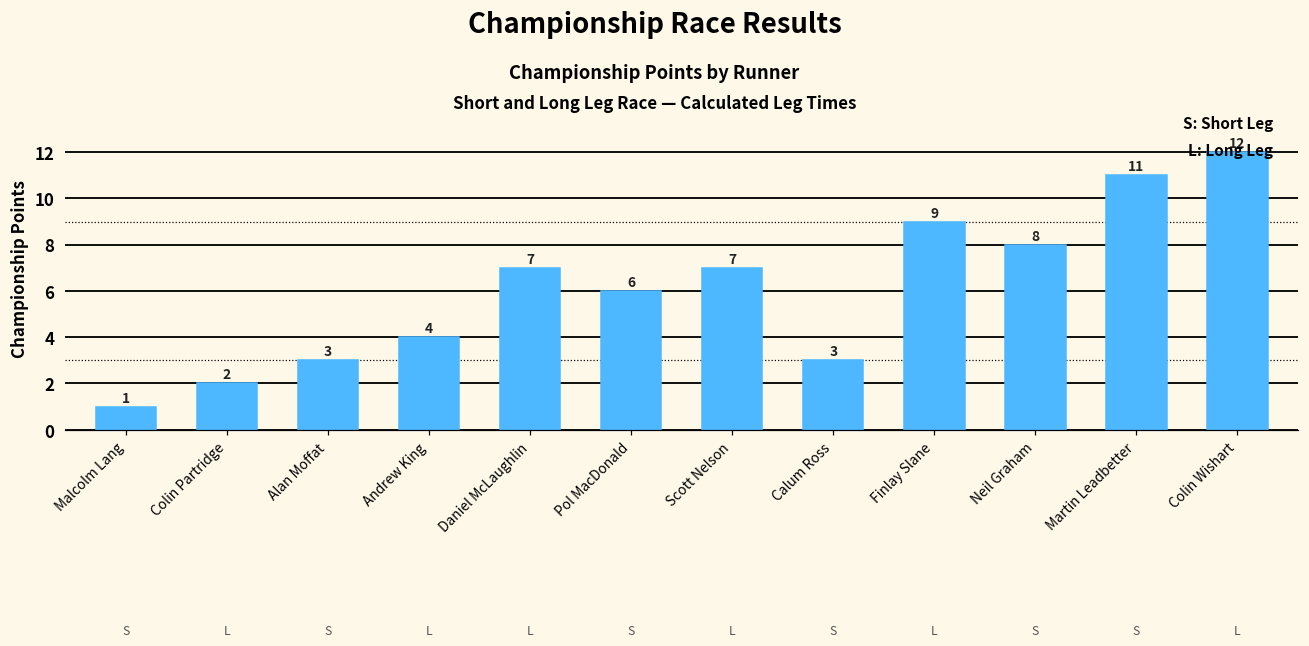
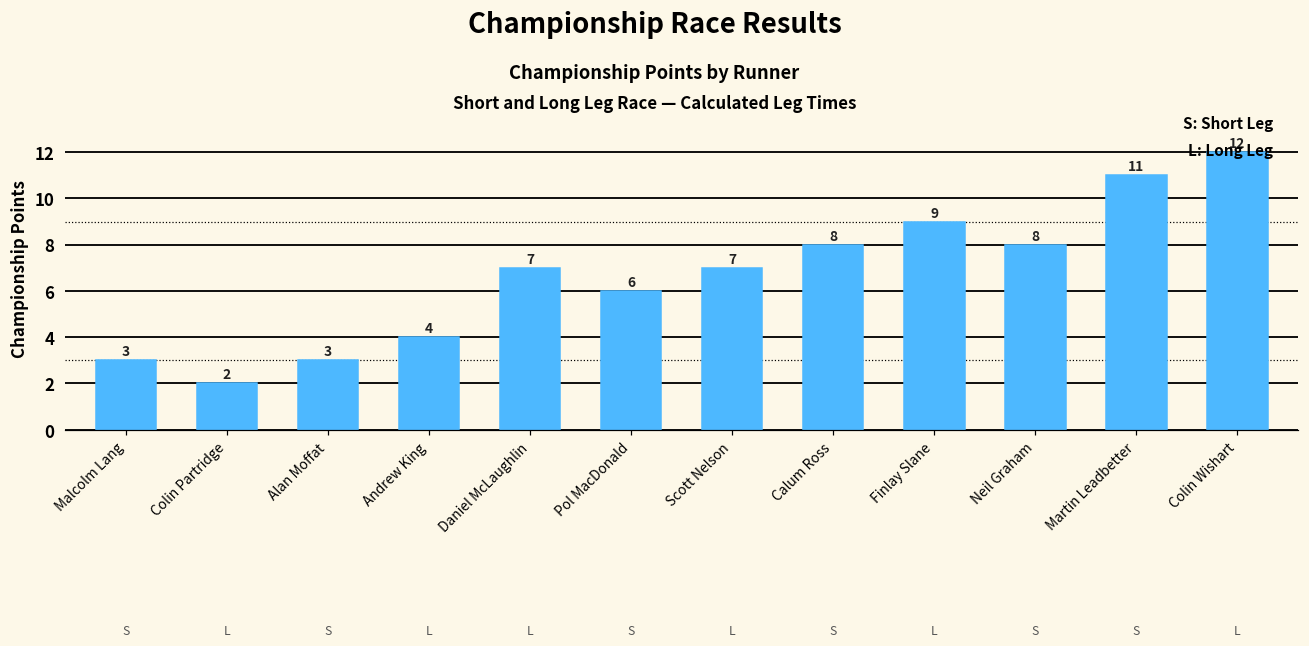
  {
-   "Malcolm Lang": 1,
+   "Malcolm Lang": 3,
    "Colin Partridge": 2,
    "Alan Moffat": 3,
    "Andrew King": 4,
    "Daniel McLaughlin": 7,
    "Pol MacDonald": 6,
    "Scott Nelson": 7,
-   "Calum Ross": 3,
+   "Calum Ross": 8,
    "Finlay Slane": 9,
    "Neil Graham": 8,
    "Martin Leadbetter": 11
  }
